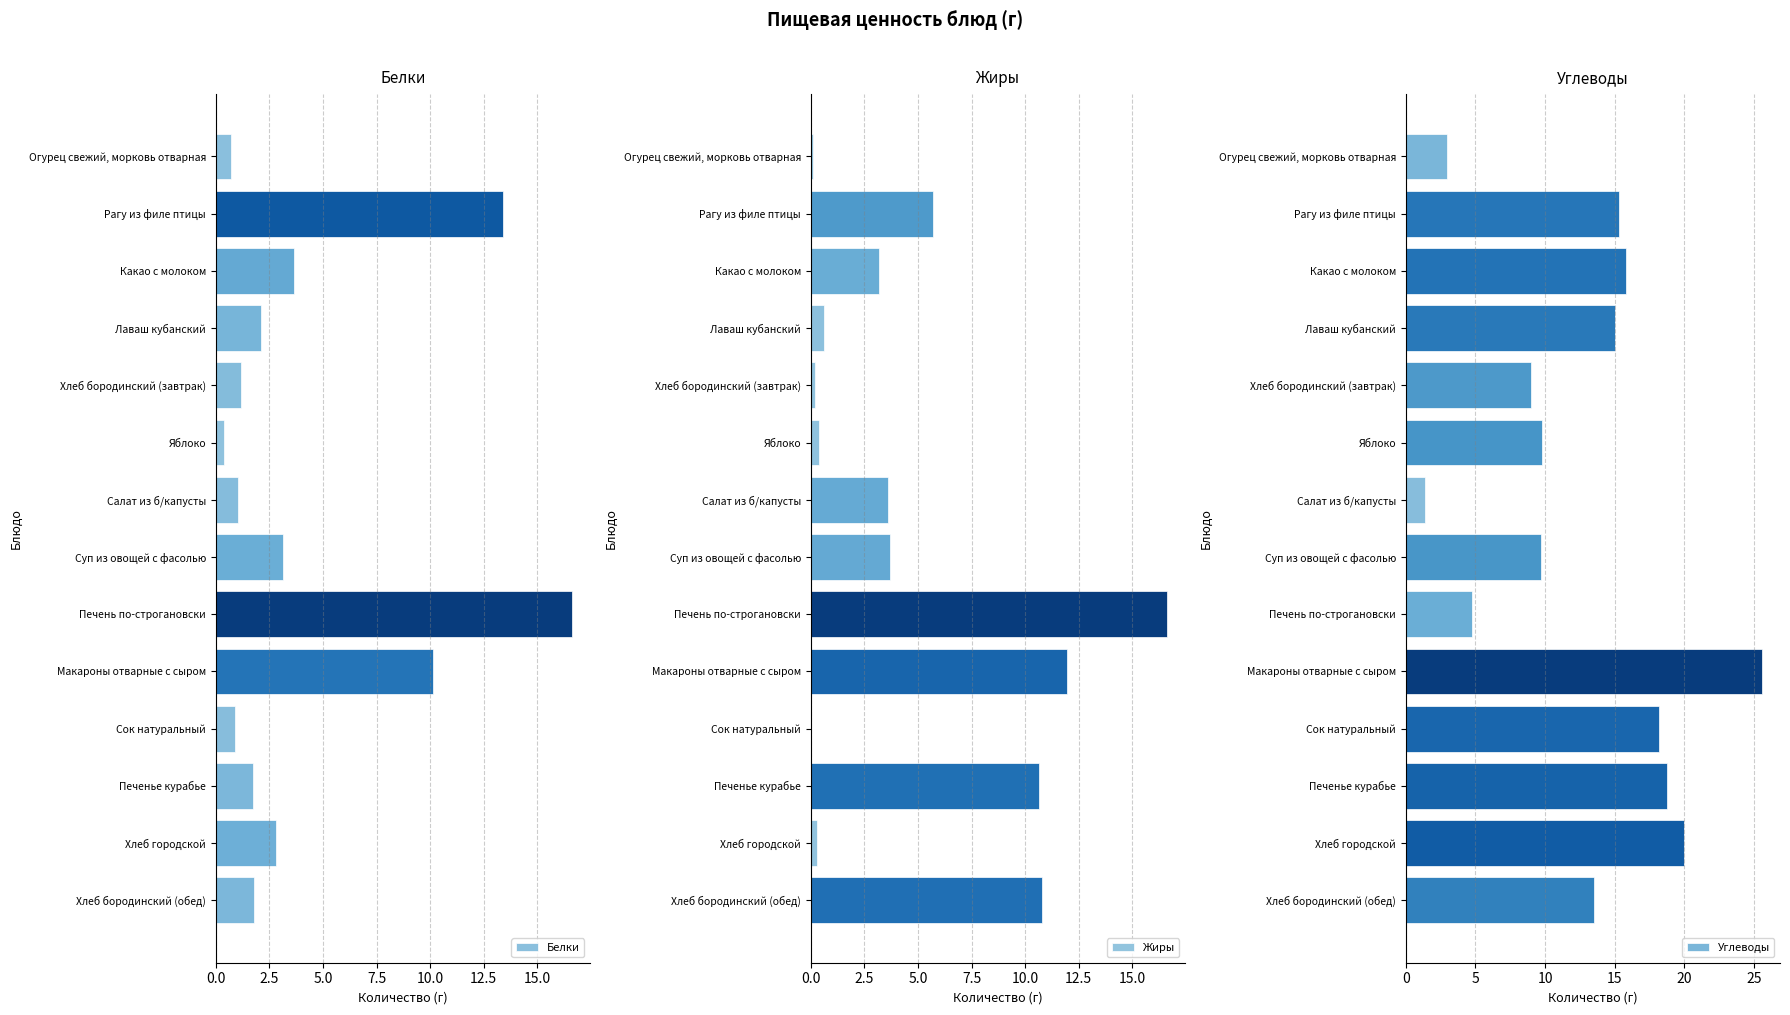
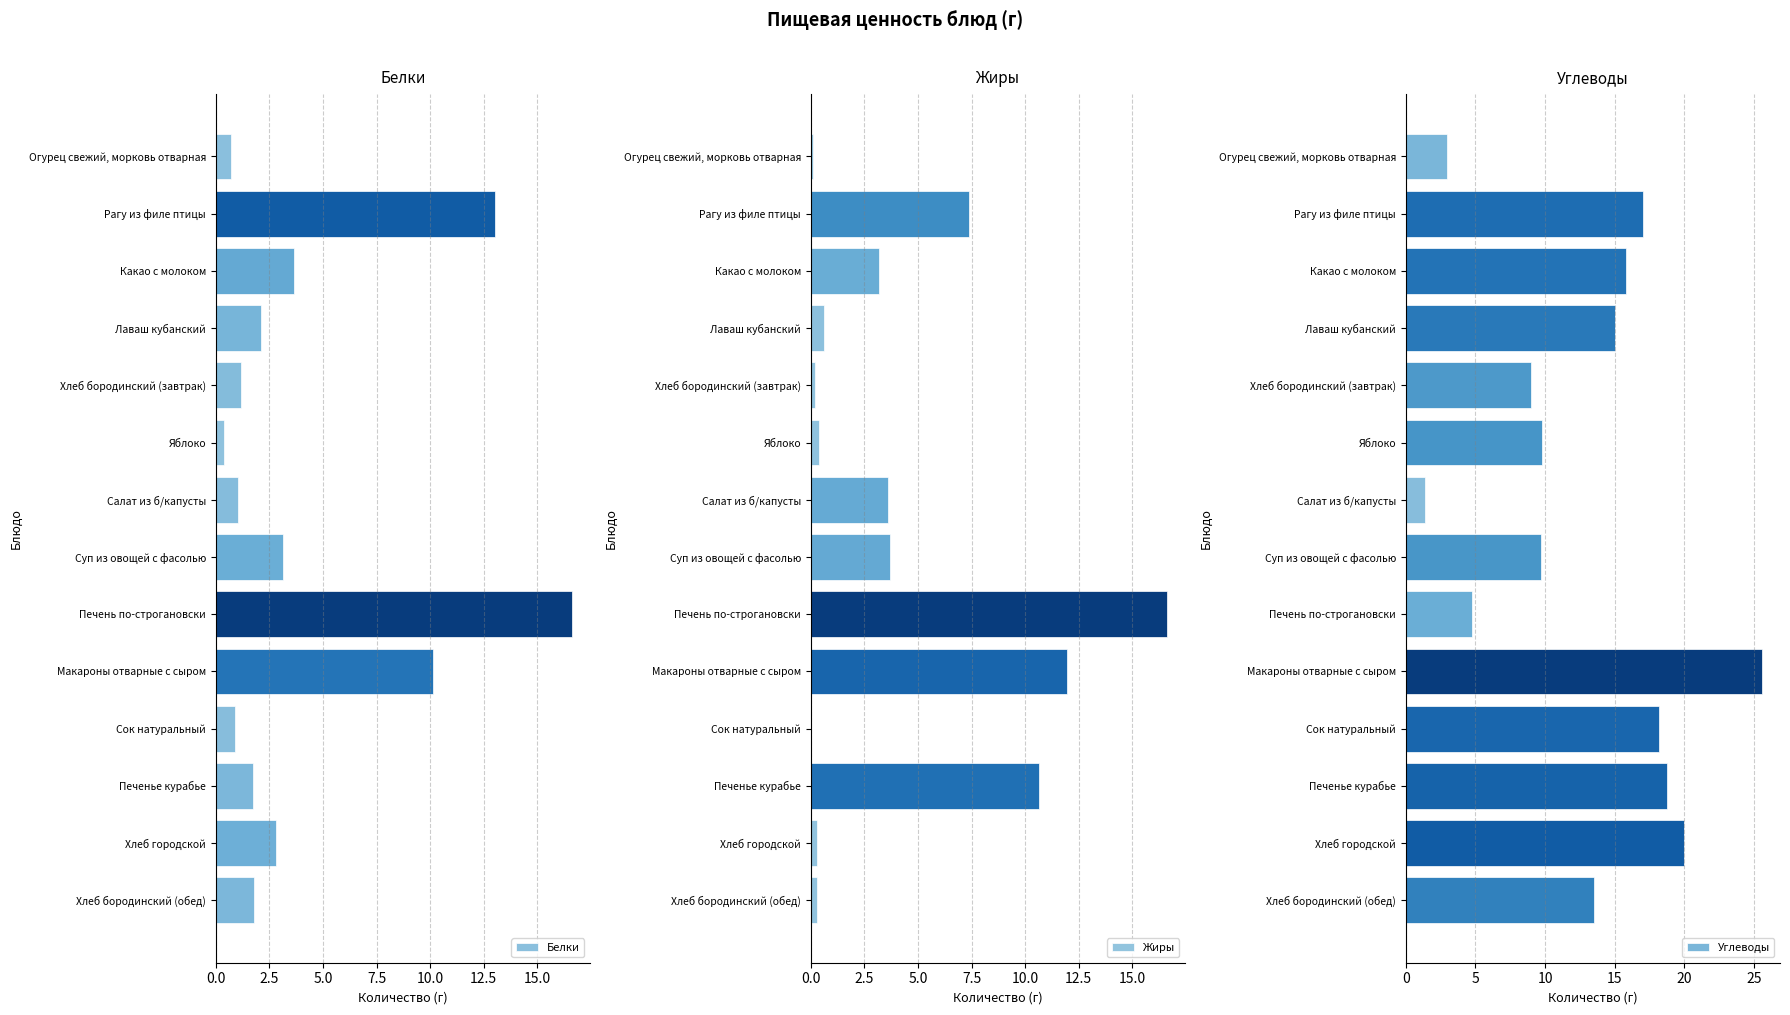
  {
    "Белки": {
      "Огурец свежий, морковь отварная": 0.7,
-     "Рагу из филе птицы": 13.4,
+     "Рагу из филе птицы": 13.0,
      "Какао с молоком": 3.7,
      "Лаваш кубанский": 2.1,
      "Хлеб бородинский (завтрак)": 1.2,
      "Яблоко": 0.4,
      "Салат из б/капусты": 1.0,
      "Суп из овощей с фасолью": 3.1,
      "Печень по-строгановски": 16.6,
      "Макароны отварные с сыром": 10.2,
      "Сок натуральный": 0.9,
      "Печенье курабье": 1.8,
      "Хлеб городской": 2.8,
      "Хлеб бородинский (обед)": 1.8
    },
    "Жиры": {
      "Огурец свежий, морковь отварная": 0.1,
-     "Рагу из филе птицы": 5.7,
+     "Рагу из филе птицы": 7.4,
      "Какао с молоком": 3.2,
      "Лаваш кубанский": 0.6,
      "Хлеб бородинский (завтрак)": 0.2,
      "Яблоко": 0.4,
      "Салат из б/капусты": 3.6,
      "Суп из овощей с фасолью": 3.7,
      "Печень по-строгановски": 16.6,
      "Макароны отварные с сыром": 11.9,
      "Сок натуральный": 0.0,
      "Печенье курабье": 10.6,
      "Хлеб городской": 0.3,
-     "Хлеб бородинский (обед)": 10.8
+     "Хлеб бородинский (обед)": 0.3
    },
    "Углеводы": {
      "Огурец свежий, морковь отварная": 3.0,
-     "Рагу из филе птицы": 15.3,
+     "Рагу из филе птицы": 17.0,
      "Какао с молоком": 15.8,
      "Лаваш кубанский": 15.0,
      "Хлеб бородинский (завтрак)": 9.0,
      "Яблоко": 9.8,
      "Салат из б/капусты": 1.4,
      "Суп из овощей с фасолью": 9.7,
      "Печень по-строгановски": 4.8,
      "Макароны отварные с сыром": 25.6,
      "Сок натуральный": 18.2,
      "Печенье курабье": 18.8,
      "Хлеб городской": 20.0,
      "Хлеб бородинский (обед)": 13.5
    }
  }
